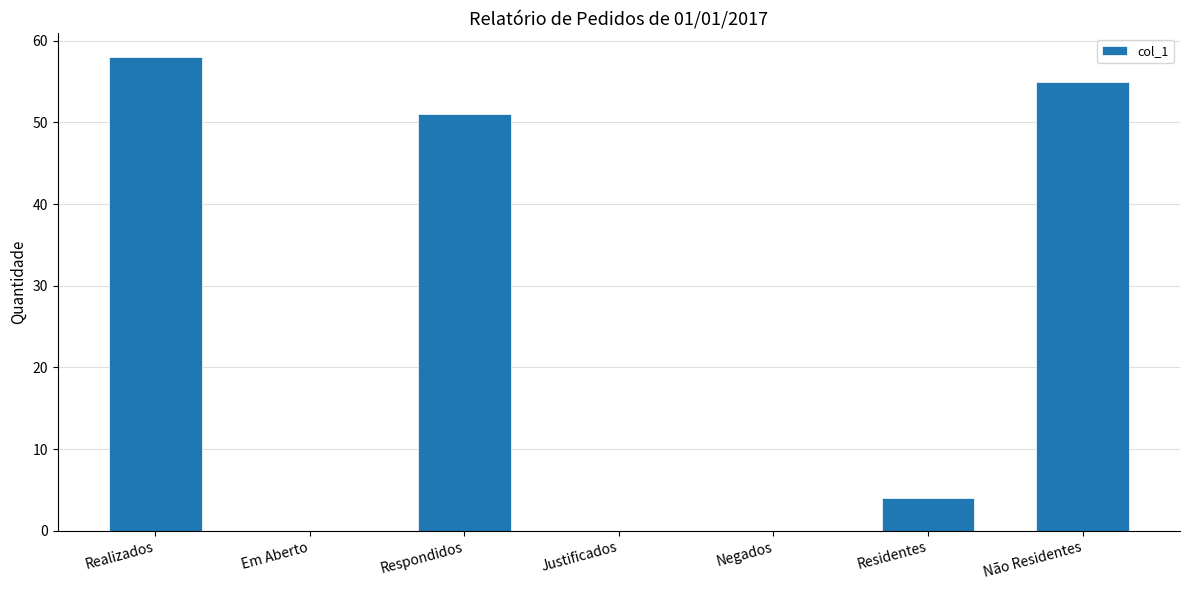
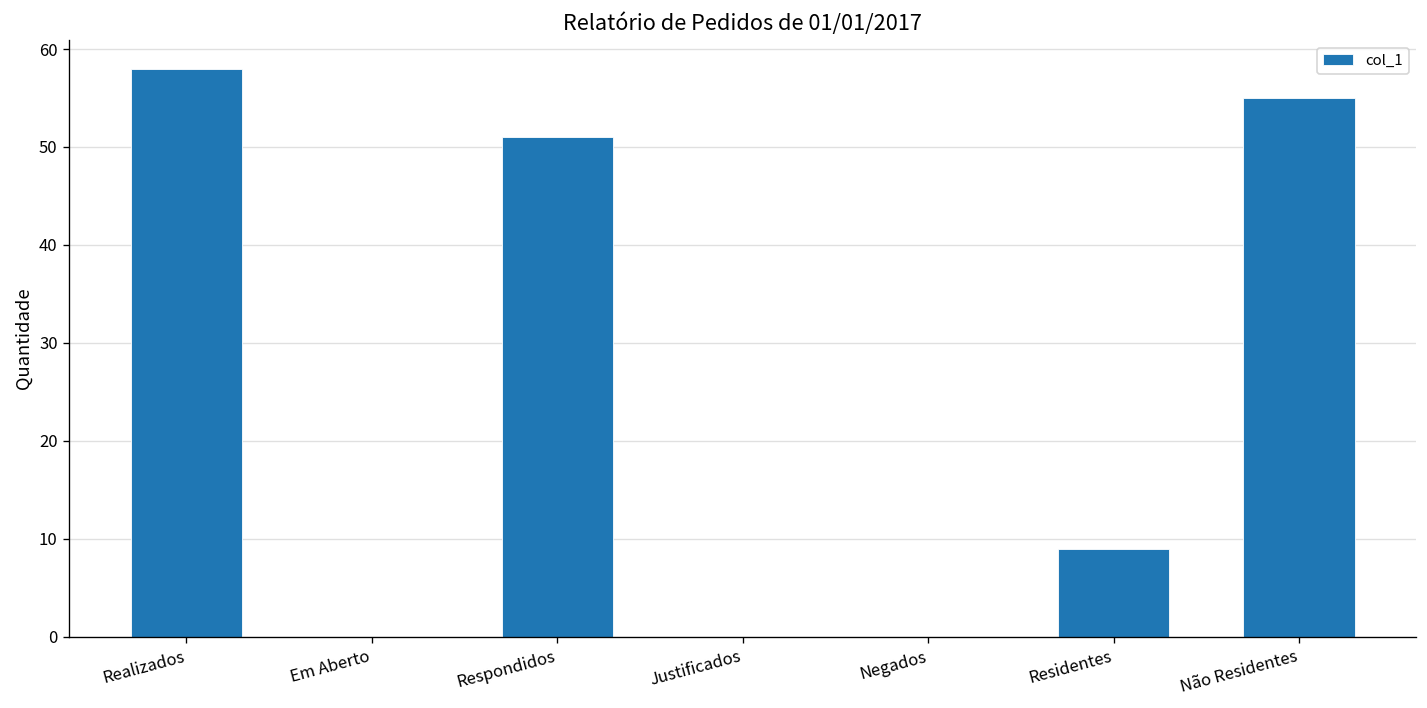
  {
    "Realizados": 58,
    "Em Aberto": 0,
    "Respondidos": 51,
    "Justificados": 0,
    "Negados": 0,
-   "Residentes": 4,
+   "Residentes": 9,
    "Não Residentes": 55
  }
